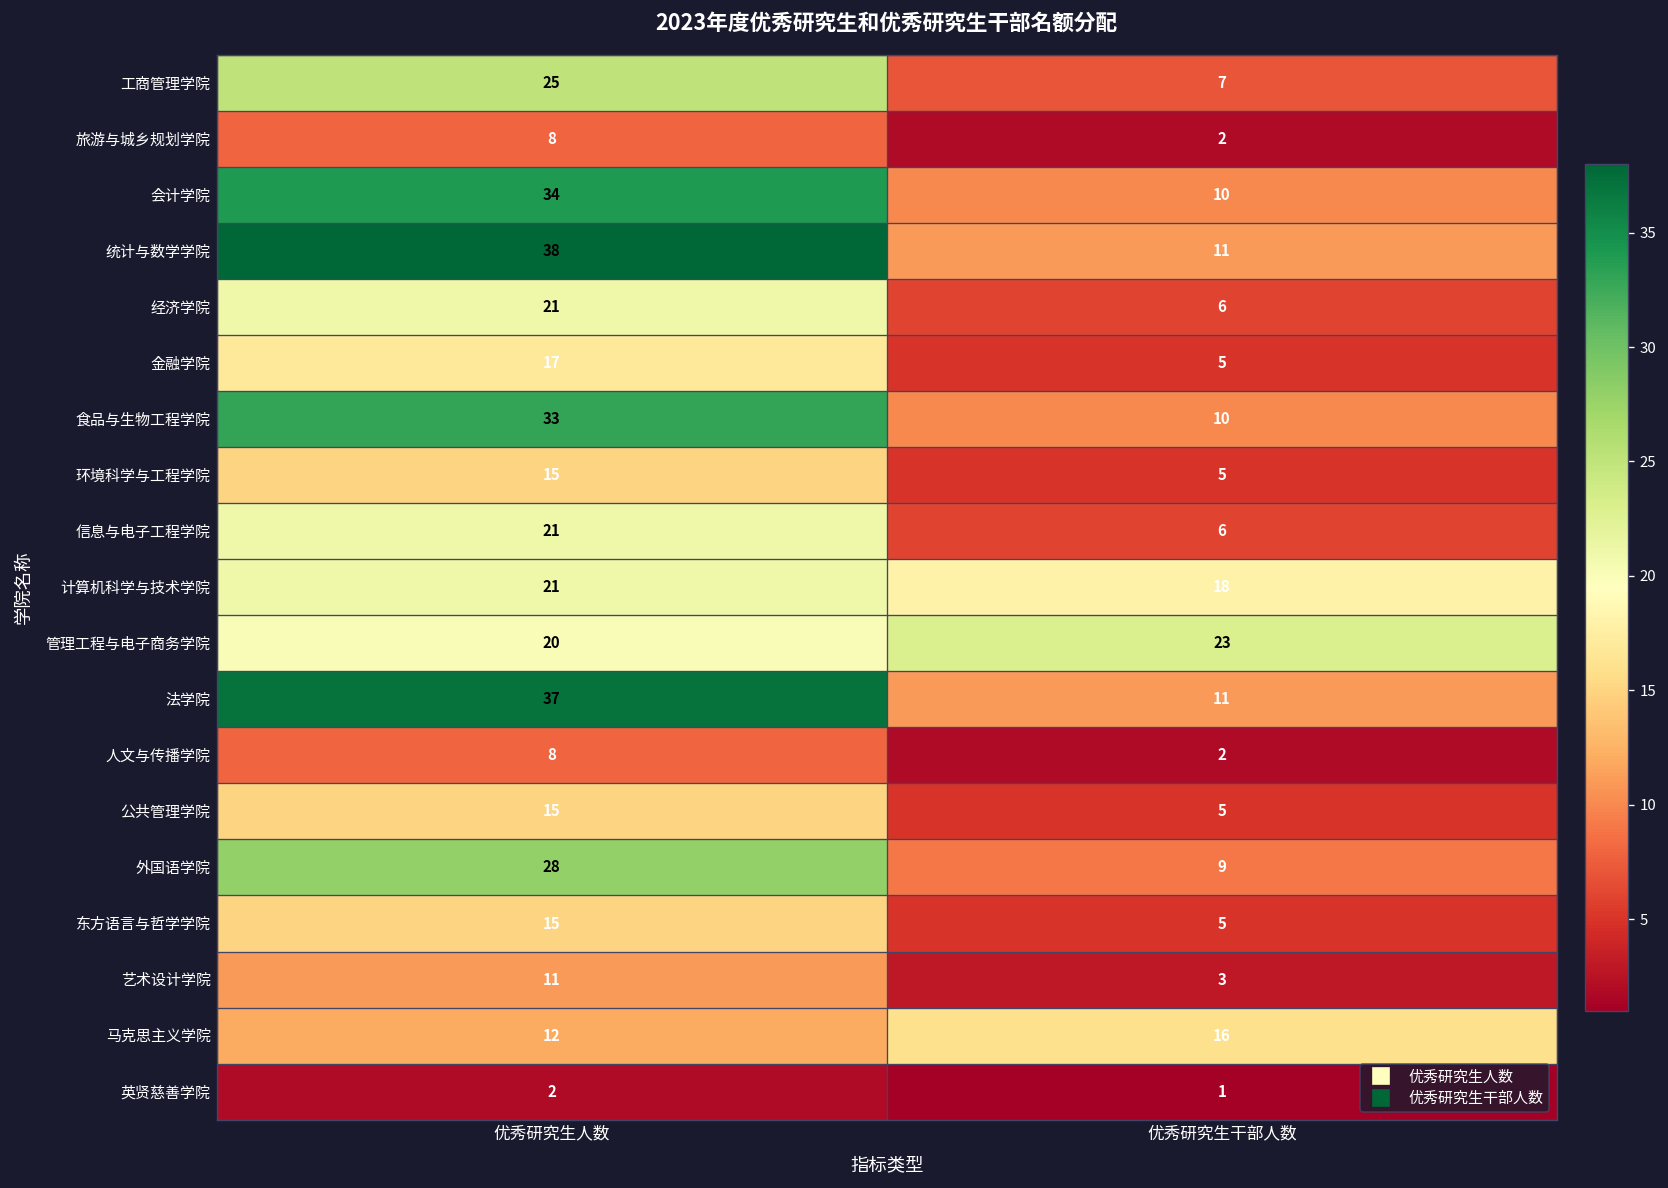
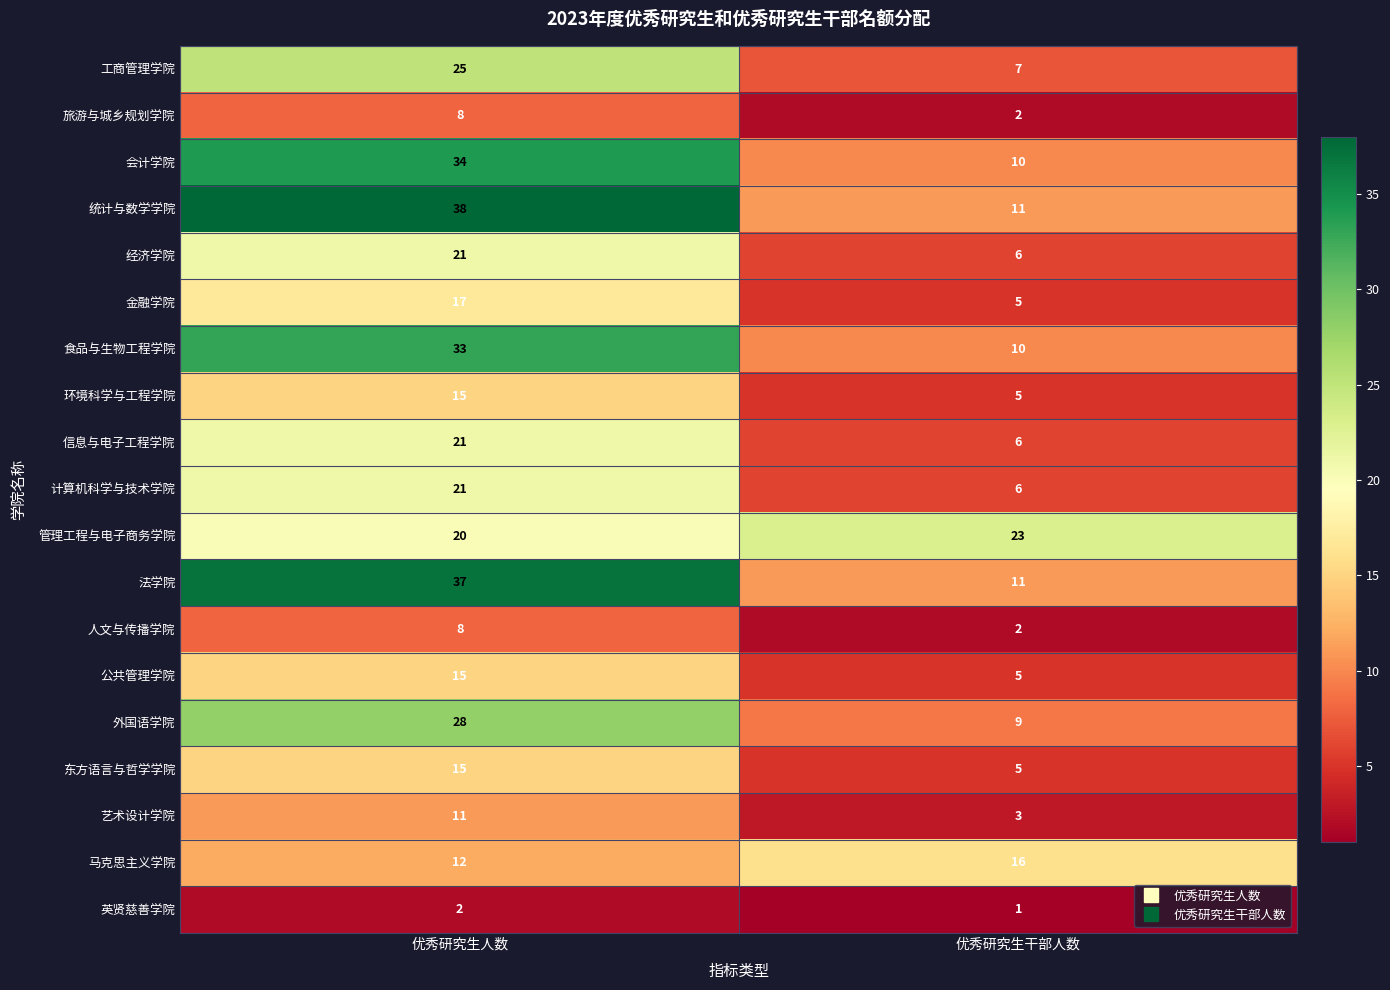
  {
    "工商管理学院": {
      "优秀研究生人数": 25,
      "优秀研究生干部人数": 7
    },
    "旅游与城乡规划学院": {
      "优秀研究生人数": 8,
      "优秀研究生干部人数": 2
    },
    "会计学院": {
      "优秀研究生人数": 34,
      "优秀研究生干部人数": 10
    },
    "统计与数学学院": {
      "优秀研究生人数": 38,
      "优秀研究生干部人数": 11
    },
    "经济学院": {
      "优秀研究生人数": 21,
      "优秀研究生干部人数": 6
    },
    "金融学院": {
      "优秀研究生人数": 17,
      "优秀研究生干部人数": 5
    },
    "食品与生物工程学院": {
      "优秀研究生人数": 33,
      "优秀研究生干部人数": 10
    },
    "环境科学与工程学院": {
      "优秀研究生人数": 15,
      "优秀研究生干部人数": 5
    },
    "信息与电子工程学院": {
      "优秀研究生人数": 21,
      "优秀研究生干部人数": 6
    },
    "计算机科学与技术学院": {
      "优秀研究生人数": 21,
-     "优秀研究生干部人数": 18
+     "优秀研究生干部人数": 6
    },
    "管理工程与电子商务学院": {
      "优秀研究生人数": 20,
      "优秀研究生干部人数": 23
    },
    "法学院": {
      "优秀研究生人数": 37,
      "优秀研究生干部人数": 11
    },
    "人文与传播学院": {
      "优秀研究生人数": 8,
      "优秀研究生干部人数": 2
    },
    "公共管理学院": {
      "优秀研究生人数": 15,
      "优秀研究生干部人数": 5
    },
    "外国语学院": {
      "优秀研究生人数": 28,
      "优秀研究生干部人数": 9
    },
    "东方语言与哲学学院": {
      "优秀研究生人数": 15,
      "优秀研究生干部人数": 5
    },
    "艺术设计学院": {
      "优秀研究生人数": 11,
      "优秀研究生干部人数": 3
    },
    "马克思主义学院": {
      "优秀研究生人数": 12,
      "优秀研究生干部人数": 16
    },
    "英贤慈善学院": {
      "优秀研究生人数": 2,
      "优秀研究生干部人数": 1
    }
  }
